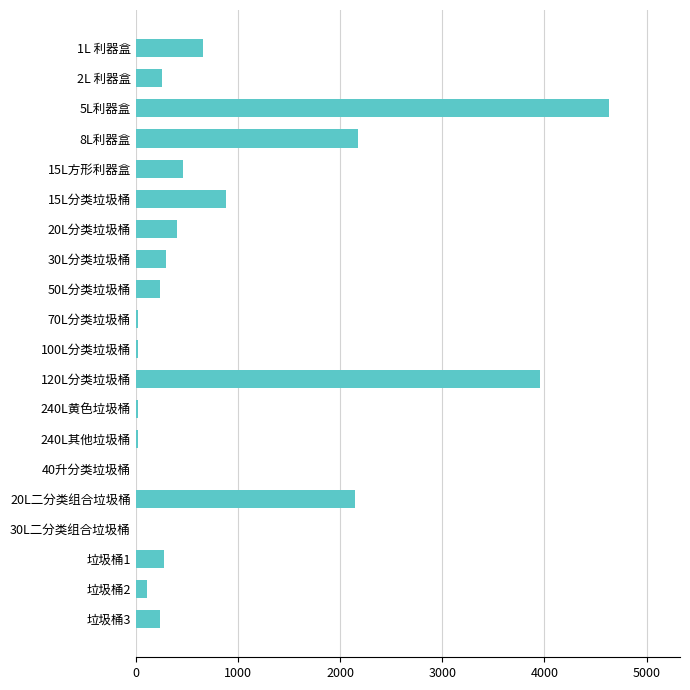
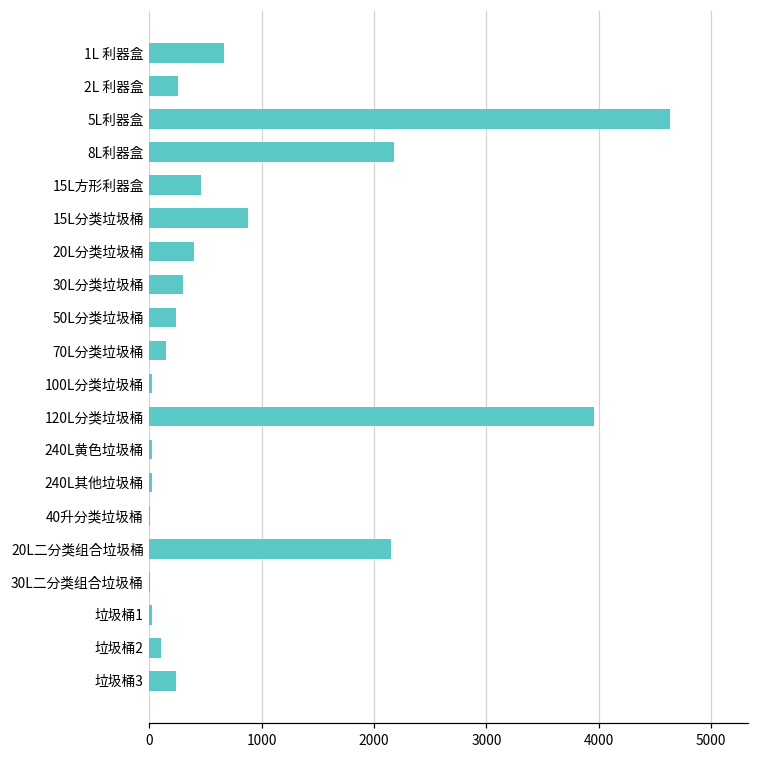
  {
    "1L 利器盒": 660,
    "2L 利器盒": 250,
    "5L利器盒": 4630,
    "8L利器盒": 2180,
    "15L方形利器盒": 470,
    "15L分类垃圾桶": 880,
    "20L分类垃圾桶": 400,
    "30L分类垃圾桶": 300,
    "50L分类垃圾桶": 240,
-   "70L分类垃圾桶": 30,
+   "70L分类垃圾桶": 150,
    "100L分类垃圾桶": 30,
    "120L分类垃圾桶": 3960,
    "240L黄色垃圾桶": 30,
    "240L其他垃圾桶": 30,
    "20L二分类组合垃圾桶": 2150,
-   "垃圾桶1": 280,
+   "垃圾桶1": 30,
    "垃圾桶2": 110,
    "垃圾桶3": 240
  }
